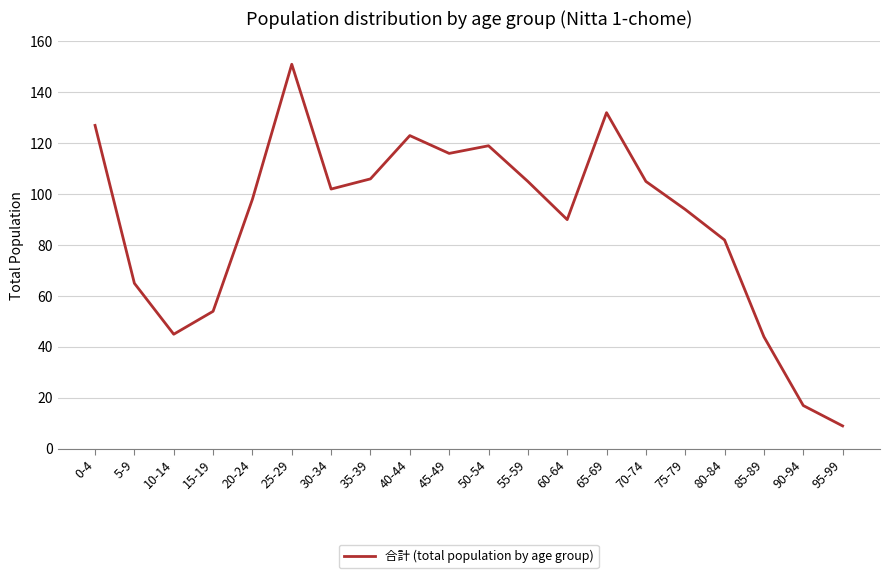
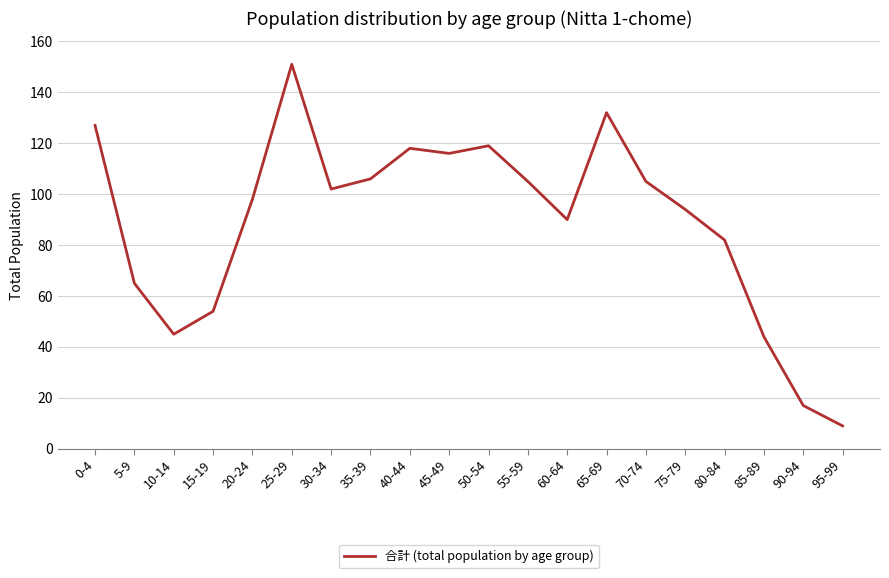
  {
    "0-4": 127,
    "5-9": 65,
    "10-14": 45,
    "15-19": 54,
    "20-24": 98,
    "25-29": 151,
    "30-34": 102,
    "35-39": 106,
-   "40-44": 123,
+   "40-44": 118,
    "45-49": 116,
    "50-54": 119,
    "55-59": 105,
    "60-64": 90,
    "65-69": 132,
    "70-74": 105,
    "75-79": 94,
    "80-84": 82,
    "85-89": 44,
    "90-94": 17,
    "95-99": 9
  }
